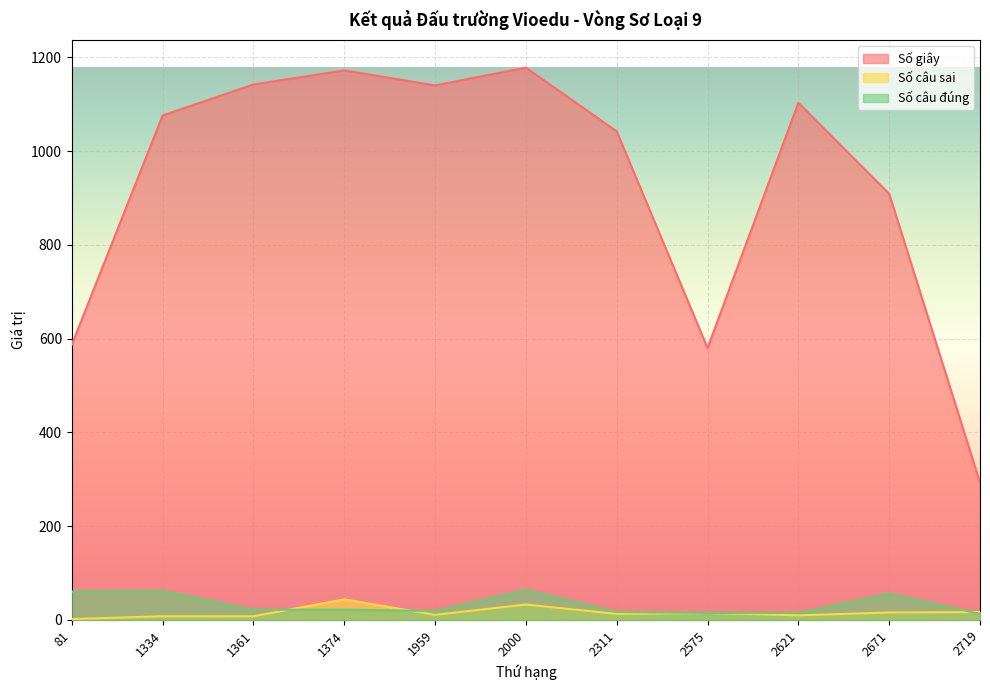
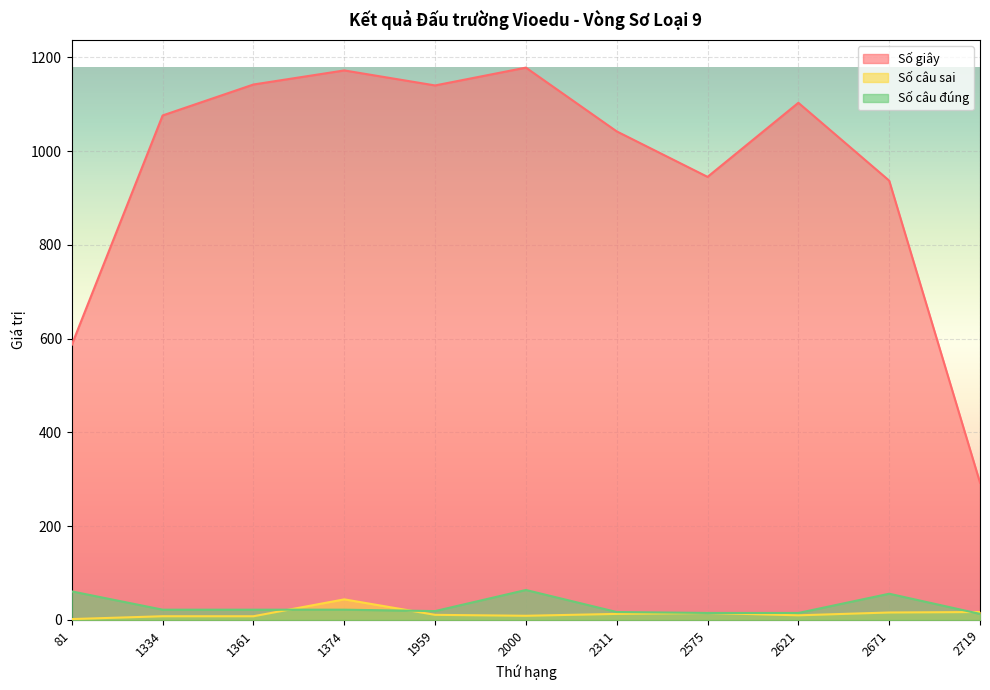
  {
    "Số giây": {
      "81": 590,
      "1334": 1080,
      "1361": 1140,
      "1374": 1170,
      "1959": 1140,
      "2000": 1180,
      "2311": 1040,
-     "2575": 580,
+     "2575": 950,
      "2621": 1100,
-     "2671": 910,
+     "2671": 940,
      "2719": 290
    },
    "Số câu sai": {
      "81": 0,
      "1334": 10,
      "1361": 10,
      "1374": 40,
      "1959": 10,
-     "2000": 30,
+     "2000": 10,
      "2671": 20
    },
    "Số câu đúng": {
      "81": 60,
-     "1334": 60,
+     "1334": 20,
      "1361": 20,
      "1374": 20,
      "1959": 20,
      "2000": 60,
      "2671": 60
    }
  }
